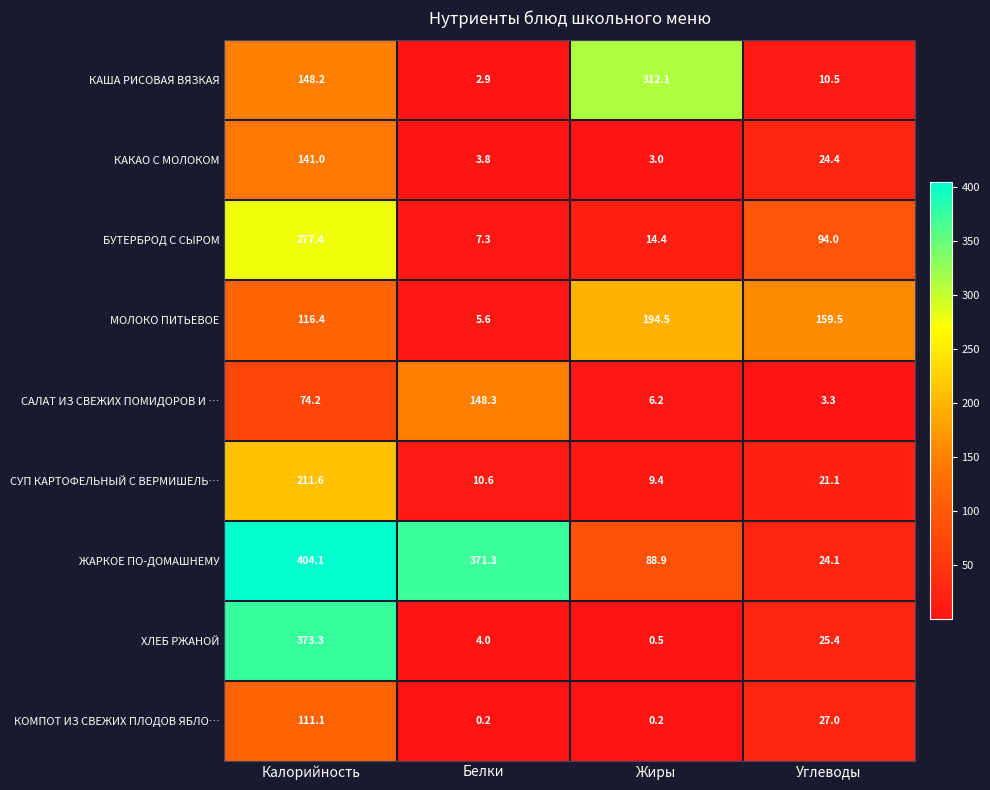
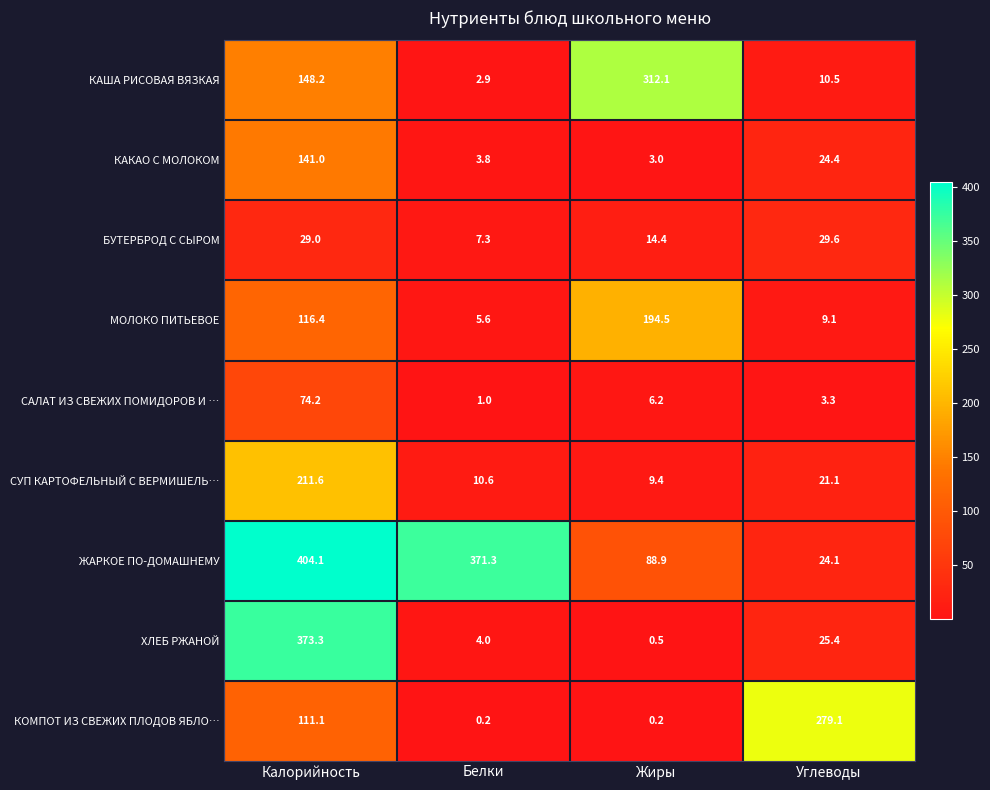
  {
    "КАША РИСОВАЯ ВЯЗКАЯ": {
      "Калорийность": 148.2,
      "Белки": 2.9,
      "Жиры": 312.1,
      "Углеводы": 10.5
    },
    "КАКАО С МОЛОКОМ": {
      "Калорийность": 141.0,
      "Белки": 3.8,
      "Жиры": 3.0,
      "Углеводы": 24.4
    },
    "БУТЕРБРОД С СЫРОМ": {
-     "Калорийность": 277.4,
+     "Калорийность": 29.0,
      "Белки": 7.3,
      "Жиры": 14.4,
-     "Углеводы": 94.0
+     "Углеводы": 29.6
    },
    "МОЛОКО ПИТЬЕВОЕ": {
      "Калорийность": 116.4,
      "Белки": 5.6,
      "Жиры": 194.5,
-     "Углеводы": 159.5
+     "Углеводы": 9.1
    },
    "САЛАТ ИЗ СВЕЖИХ ПОМИДОРОВ И …": {
      "Калорийность": 74.2,
-     "Белки": 148.3,
+     "Белки": 1.0,
      "Жиры": 6.2,
      "Углеводы": 3.3
    },
    "СУП КАРТОФЕЛЬНЫЙ С ВЕРМИШЕЛЬ…": {
      "Калорийность": 211.6,
      "Белки": 10.6,
      "Жиры": 9.4,
      "Углеводы": 21.1
    },
    "ЖАРКОЕ ПО-ДОМАШНЕМУ": {
      "Калорийность": 404.1,
      "Белки": 371.3,
      "Жиры": 88.9,
      "Углеводы": 24.1
    },
    "ХЛЕБ РЖАНОЙ": {
      "Калорийность": 373.3,
      "Белки": 4.0,
      "Жиры": 0.5,
      "Углеводы": 25.4
    },
    "КОМПОТ ИЗ СВЕЖИХ ПЛОДОВ ЯБЛО…": {
      "Калорийность": 111.1,
      "Белки": 0.2,
      "Жиры": 0.2,
-     "Углеводы": 27.0
+     "Углеводы": 279.1
    }
  }
